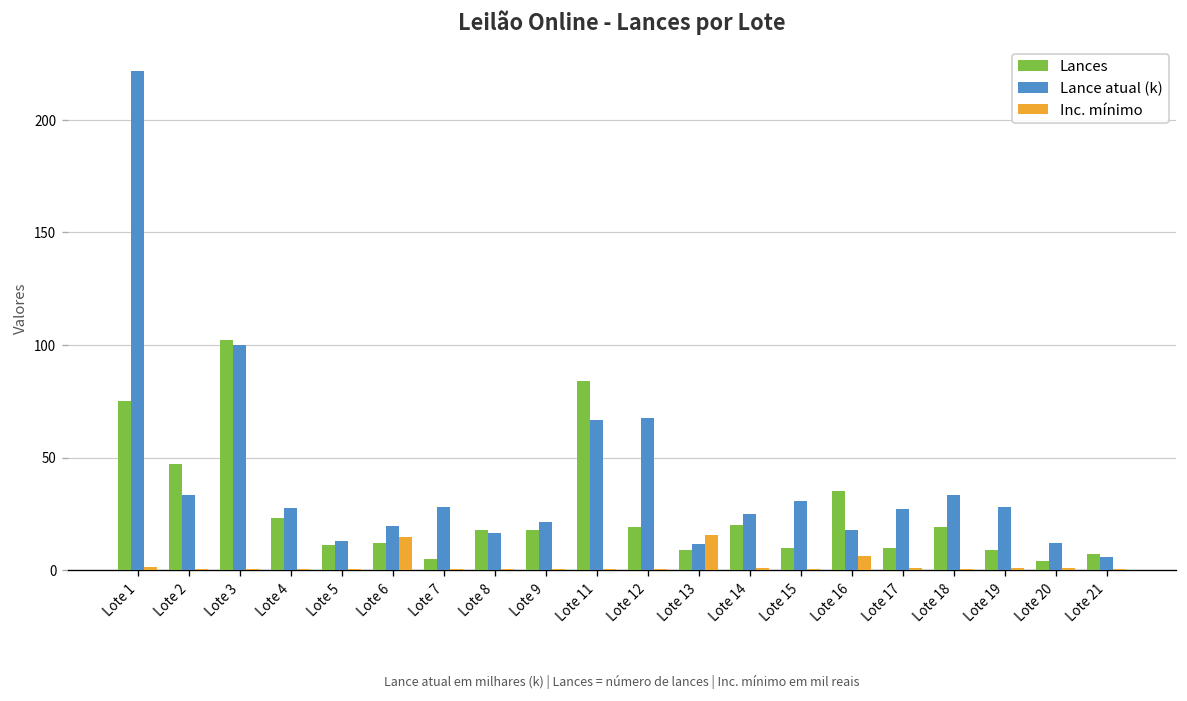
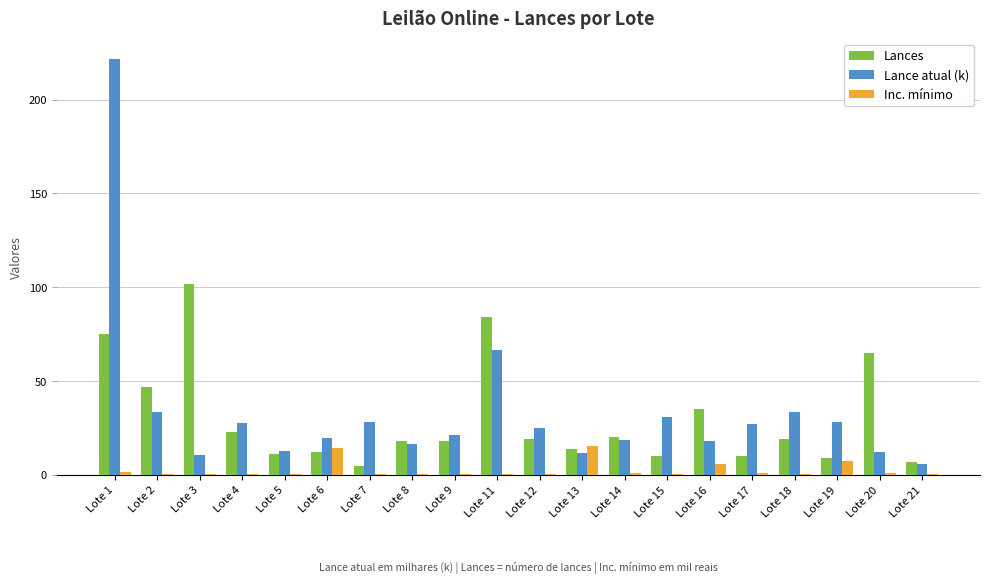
  {
    "Lances": {
      "Lote 1": 75,
      "Lote 2": 47,
      "Lote 3": 102,
      "Lote 4": 23,
      "Lote 5": 11,
      "Lote 6": 12,
      "Lote 7": 5,
      "Lote 8": 18,
      "Lote 9": 18,
      "Lote 11": 84,
      "Lote 12": 19,
-     "Lote 13": 9,
+     "Lote 13": 14,
      "Lote 14": 20,
      "Lote 15": 10,
      "Lote 16": 35,
      "Lote 17": 10,
      "Lote 18": 19,
      "Lote 19": 9,
-     "Lote 20": 4,
+     "Lote 20": 65,
      "Lote 21": 7
    },
    "Lance atual (k)": {
      "Lote 1": 222,
      "Lote 2": 34,
-     "Lote 3": 100,
+     "Lote 3": 11,
      "Lote 4": 28,
      "Lote 5": 13,
      "Lote 6": 20,
      "Lote 7": 28,
      "Lote 8": 17,
      "Lote 9": 22,
      "Lote 11": 67,
-     "Lote 12": 67,
+     "Lote 12": 25,
      "Lote 13": 12,
-     "Lote 14": 25,
+     "Lote 14": 19,
      "Lote 15": 31,
      "Lote 16": 18,
      "Lote 17": 27,
      "Lote 18": 34,
      "Lote 19": 28,
      "Lote 20": 12,
      "Lote 21": 6
    },
    "Inc. mínimo": {
      "Lote 1": 2,
      "Lote 6": 15,
      "Lote 13": 16,
      "Lote 16": 6,
-     "Lote 19": 1
+     "Lote 19": 8
    }
  }
